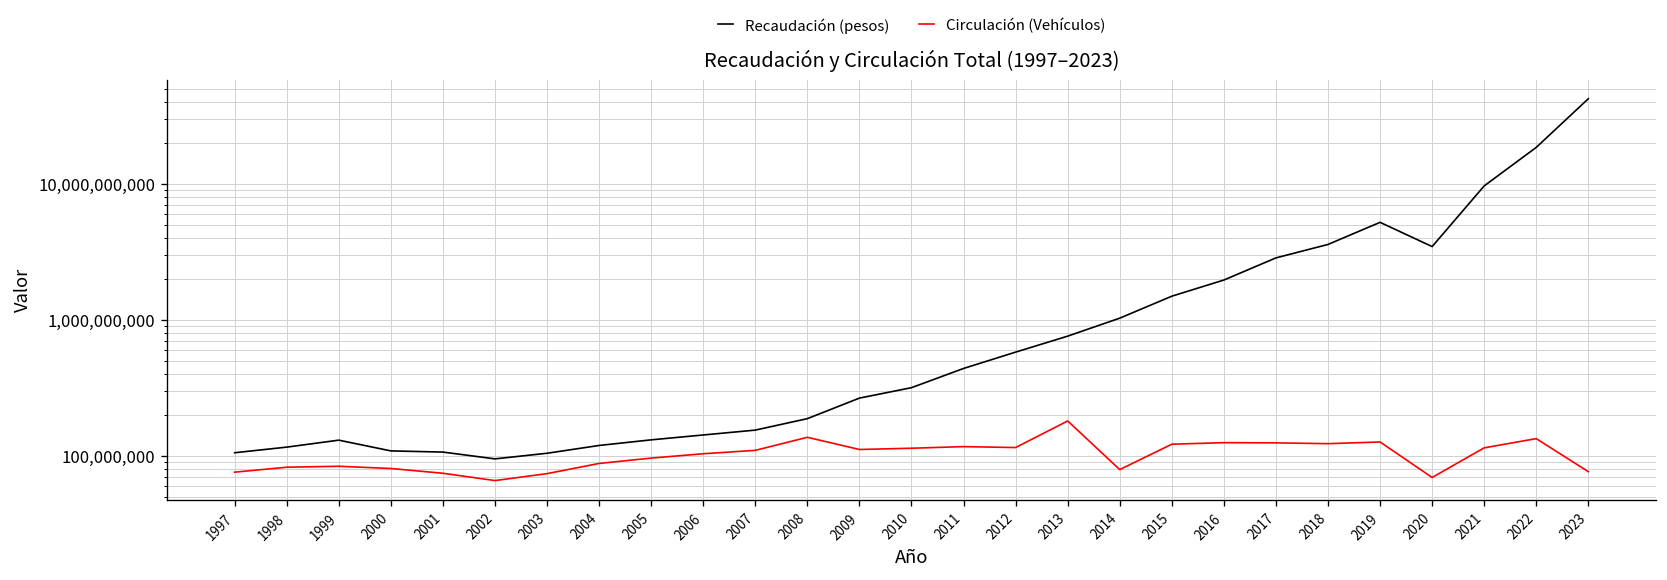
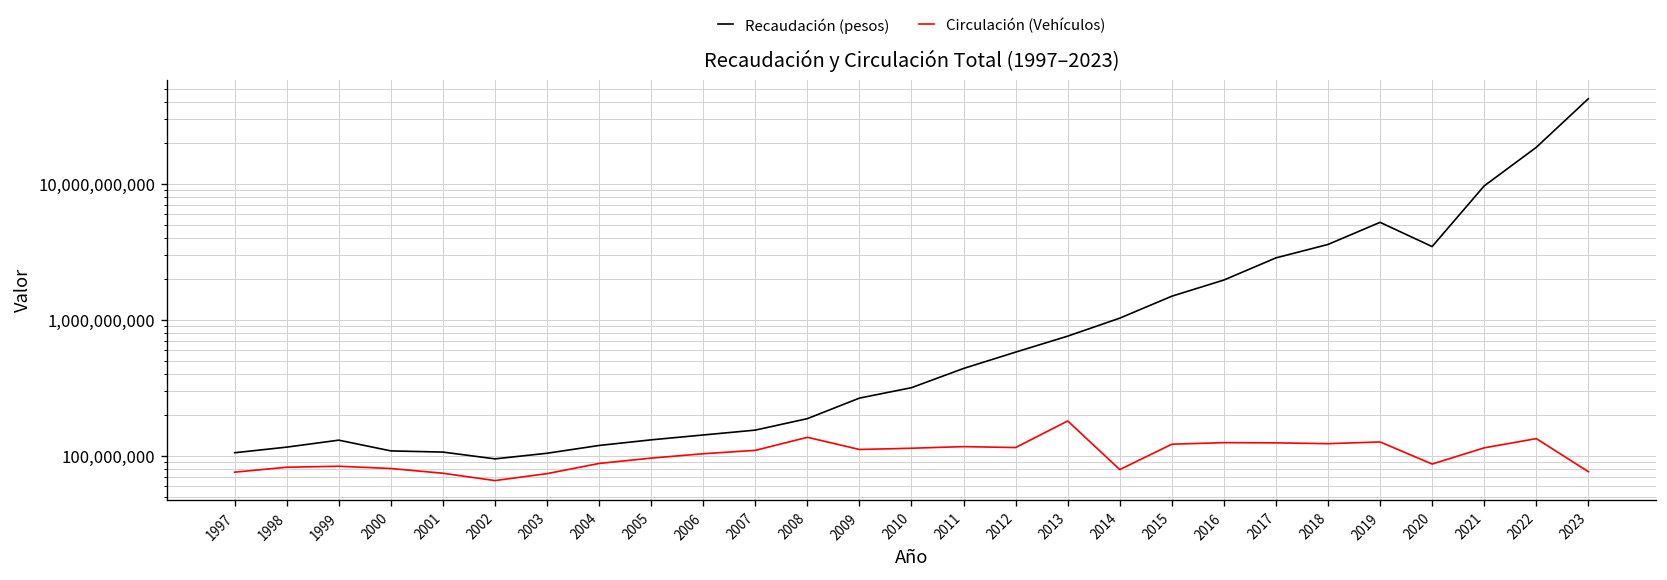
  {
    "Recaudación (pesos)": {
      "1997": "110,000,000",
      "1998": "120,000,000",
      "1999": "130,000,000",
      "2000": "110,000,000",
      "2001": "110,000,000",
      "2002": "100,000,000",
      "2003": "100,000,000",
      "2004": "120,000,000",
      "2005": "130,000,000",
      "2006": "140,000,000",
      "2007": "150,000,000",
      "2008": "190,000,000",
      "2009": "270,000,000",
      "2010": "320,000,000",
      "2011": "440,000,000",
      "2012": "600,000,000",
      "2013": "800,000,000",
      "2014": "1,000,000,000",
      "2015": "1,500,000,000",
      "2016": "2,000,000,000",
      "2017": "2,900,000,000",
      "2018": "3,600,000,000",
      "2019": "5,000,000,000",
      "2020": "3,500,000,000",
      "2021": "10,000,000,000",
      "2022": "19,000,000,000",
      "2023": "42,000,000,000"
    },
    "Circulación (Vehículos)": {
      "1997": "80,000,000",
      "1998": "80,000,000",
      "1999": "80,000,000",
      "2000": "80,000,000",
      "2001": "70,000,000",
      "2002": "70,000,000",
      "2003": "70,000,000",
      "2004": "90,000,000",
      "2005": "100,000,000",
      "2006": "100,000,000",
      "2007": "110,000,000",
      "2008": "140,000,000",
      "2009": "110,000,000",
      "2010": "110,000,000",
      "2011": "120,000,000",
      "2012": "120,000,000",
      "2013": "180,000,000",
      "2014": "80,000,000",
      "2015": "120,000,000",
      "2016": "130,000,000",
      "2017": "120,000,000",
      "2018": "120,000,000",
      "2019": "130,000,000",
-     "2020": "70,000,000",
+     "2020": "90,000,000",
      "2021": "110,000,000",
      "2022": "130,000,000",
      "2023": "80,000,000"
    }
  }
